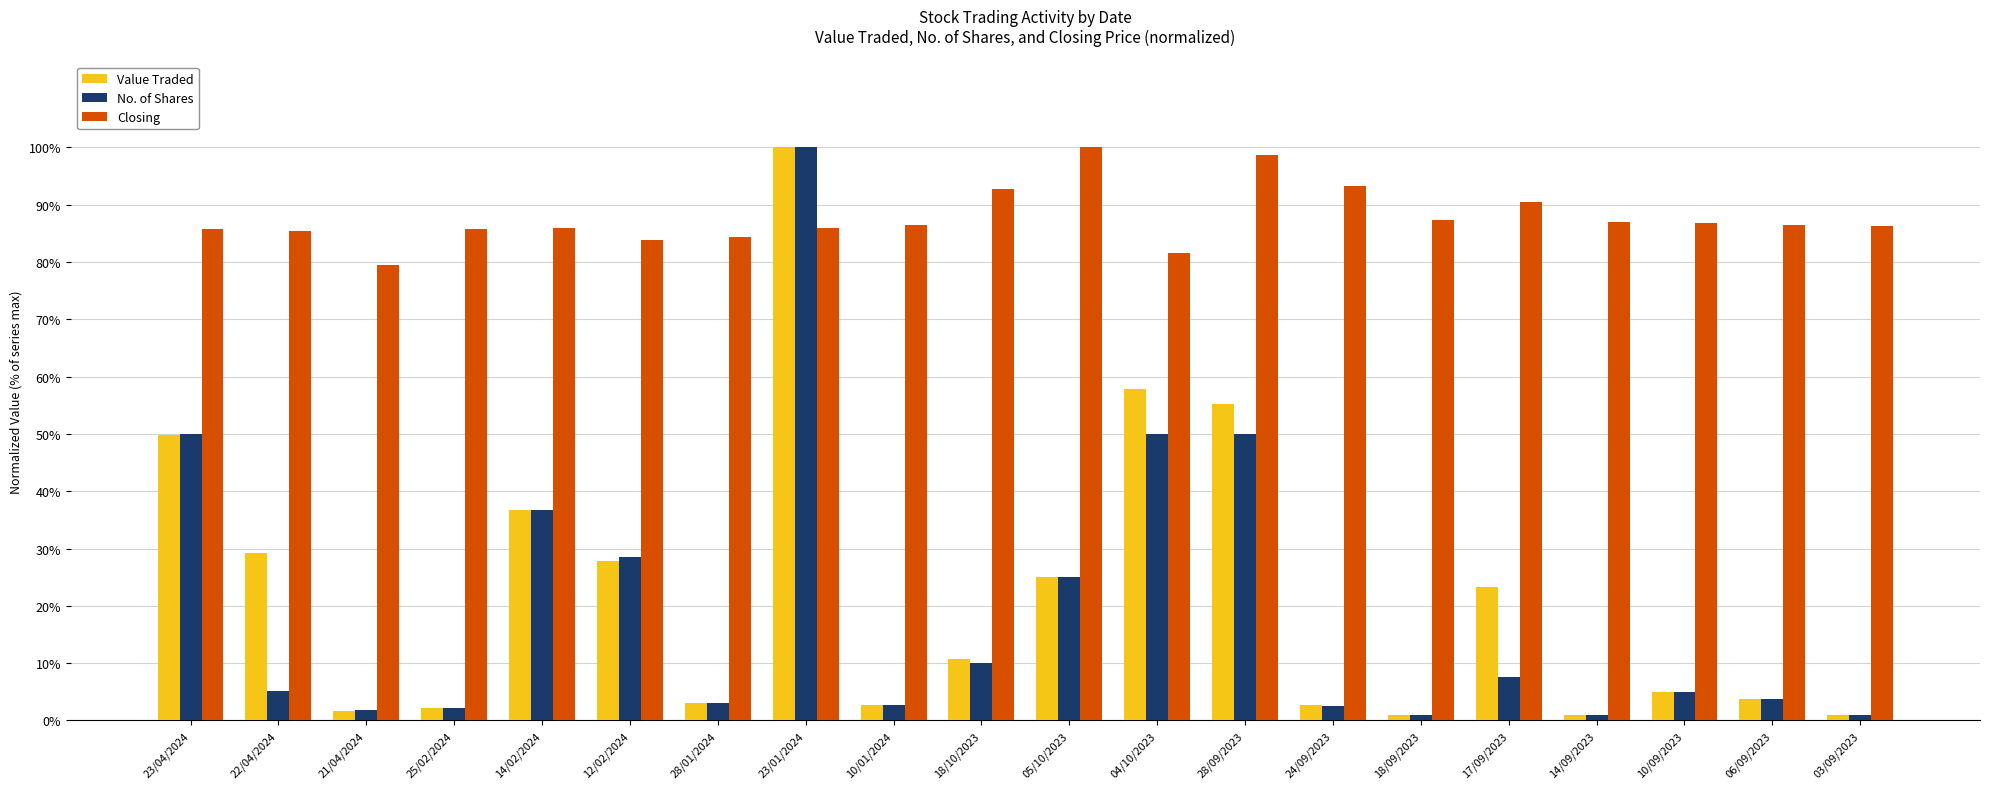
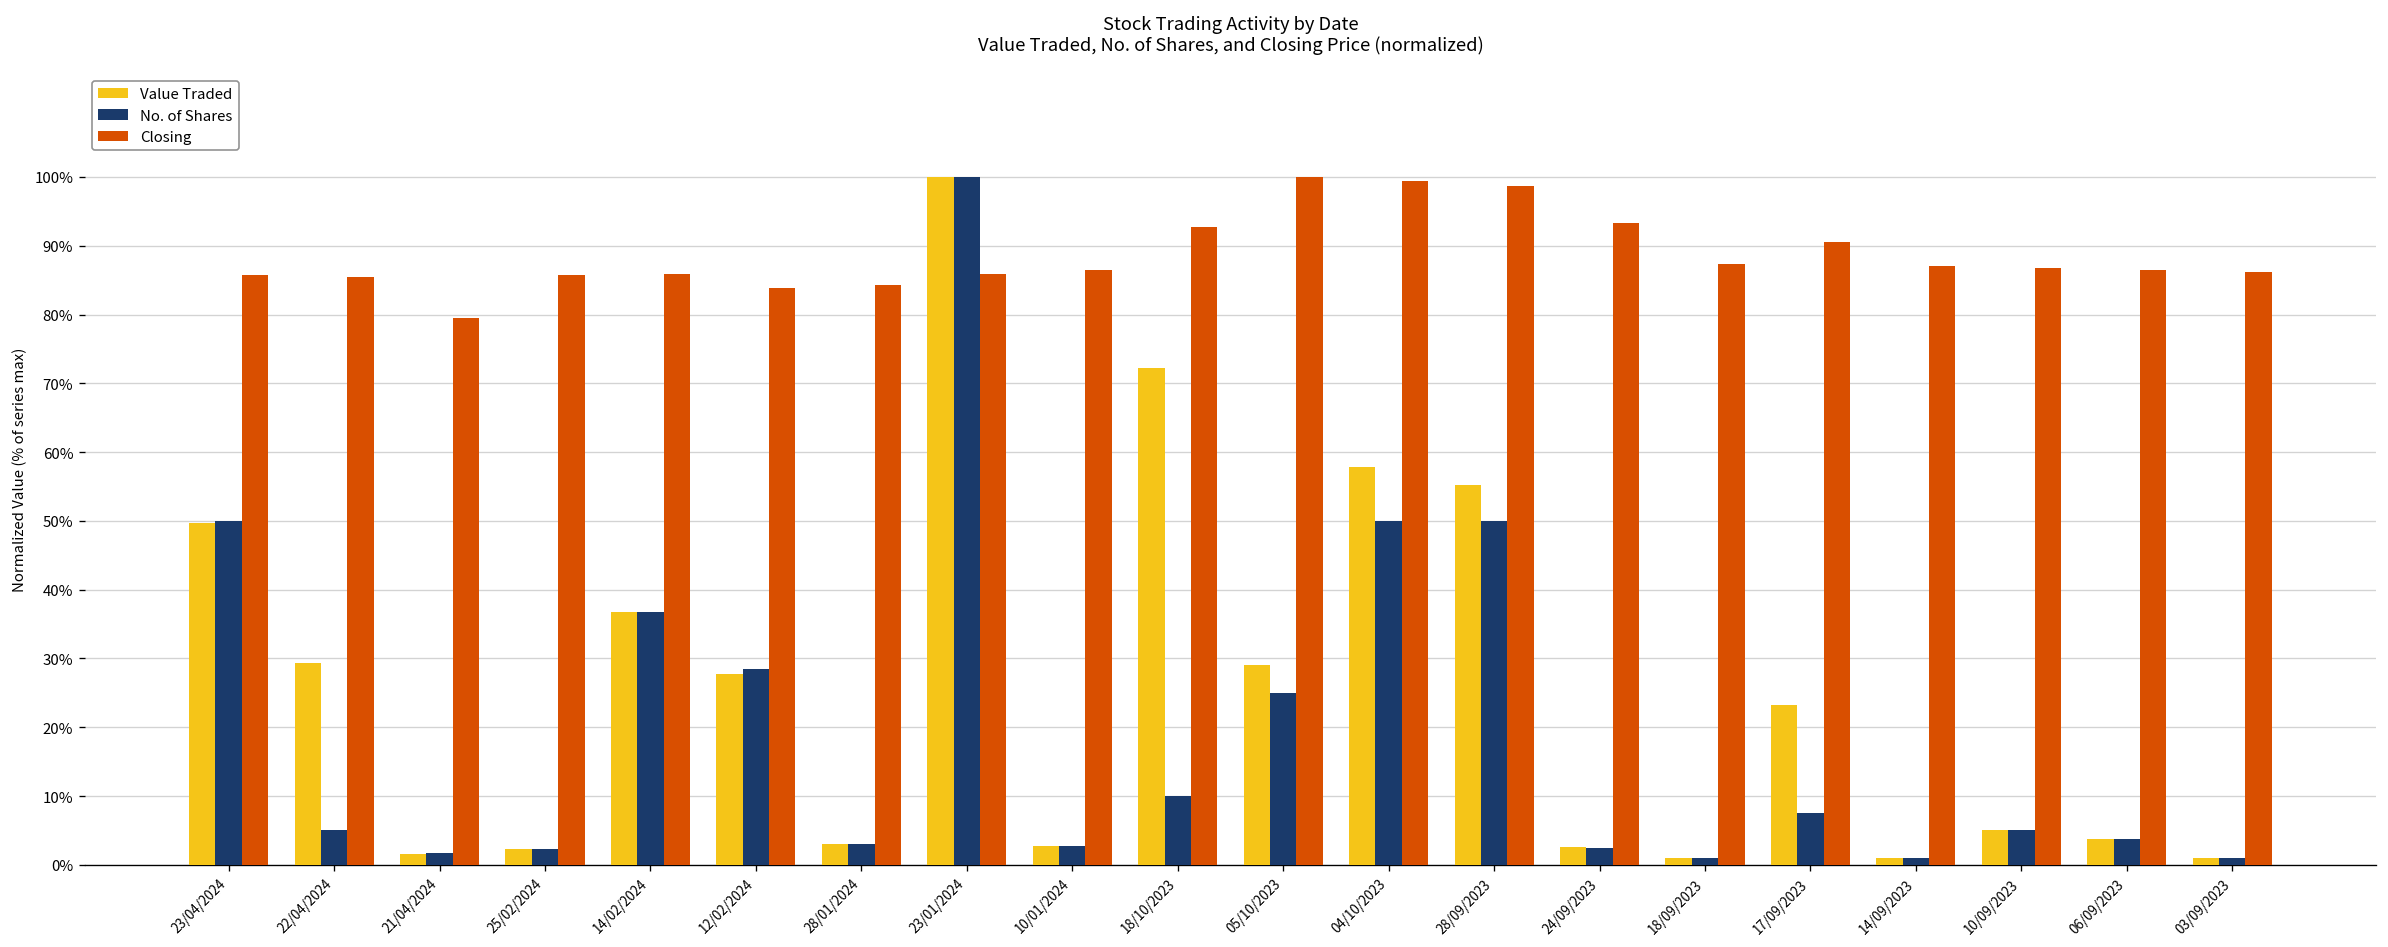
  {
    "Value Traded": {
      "23/04/2024": "50%",
      "22/04/2024": "29%",
      "21/04/2024": "2%",
      "25/02/2024": "2%",
      "14/02/2024": "37%",
      "12/02/2024": "28%",
      "28/01/2024": "3%",
      "23/01/2024": "100%",
      "10/01/2024": "3%",
-     "18/10/2023": "11%",
-     "05/10/2023": "25%",
+     "18/10/2023": "72%",
+     "05/10/2023": "29%",
      "04/10/2023": "58%",
      "28/09/2023": "55%",
      "24/09/2023": "3%",
      "18/09/2023": "1%",
      "17/09/2023": "23%",
      "14/09/2023": "1%",
      "10/09/2023": "5%",
      "06/09/2023": "4%",
      "03/09/2023": "1%"
    },
    "No. of Shares": {
      "23/04/2024": "50%",
      "22/04/2024": "5%",
      "21/04/2024": "2%",
      "25/02/2024": "2%",
      "14/02/2024": "37%",
      "12/02/2024": "28%",
      "28/01/2024": "3%",
      "23/01/2024": "100%",
      "10/01/2024": "3%",
      "18/10/2023": "10%",
      "05/10/2023": "25%",
      "04/10/2023": "50%",
      "28/09/2023": "50%",
      "24/09/2023": "3%",
      "18/09/2023": "1%",
      "17/09/2023": "8%",
      "14/09/2023": "1%",
      "10/09/2023": "5%",
      "06/09/2023": "4%",
      "03/09/2023": "1%"
    },
    "Closing": {
      "23/04/2024": "86%",
      "22/04/2024": "85%",
      "21/04/2024": "79%",
      "25/02/2024": "86%",
      "14/02/2024": "86%",
      "12/02/2024": "84%",
      "28/01/2024": "84%",
      "23/01/2024": "86%",
      "10/01/2024": "86%",
      "18/10/2023": "93%",
      "05/10/2023": "100%",
-     "04/10/2023": "82%",
+     "04/10/2023": "99%",
      "28/09/2023": "99%",
      "24/09/2023": "93%",
      "18/09/2023": "87%",
      "17/09/2023": "91%",
      "14/09/2023": "87%",
      "10/09/2023": "87%",
      "06/09/2023": "86%",
      "03/09/2023": "86%"
    }
  }
